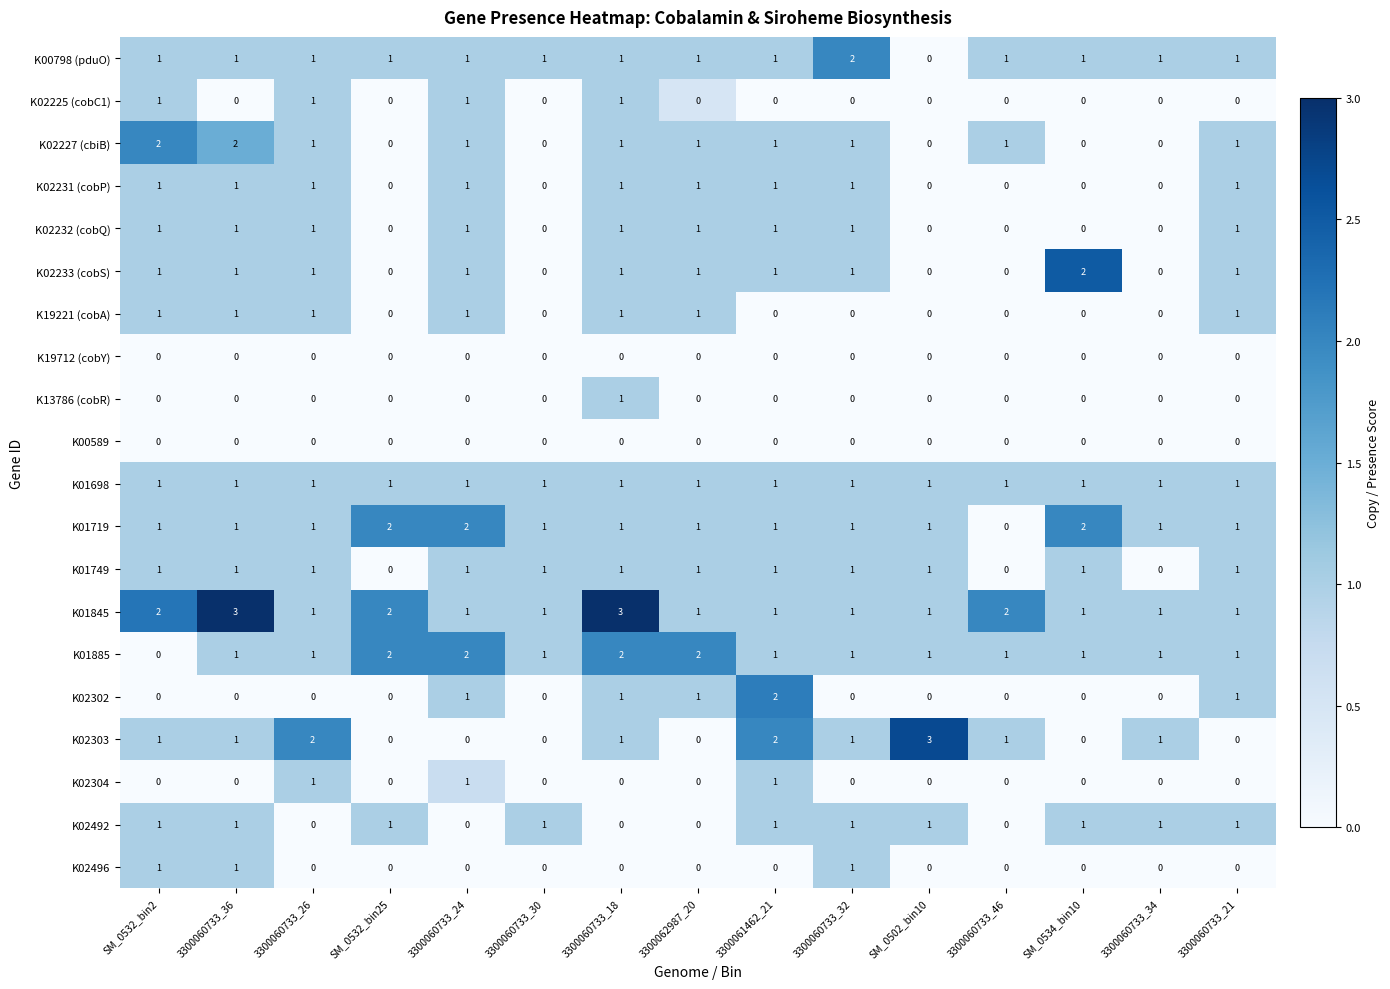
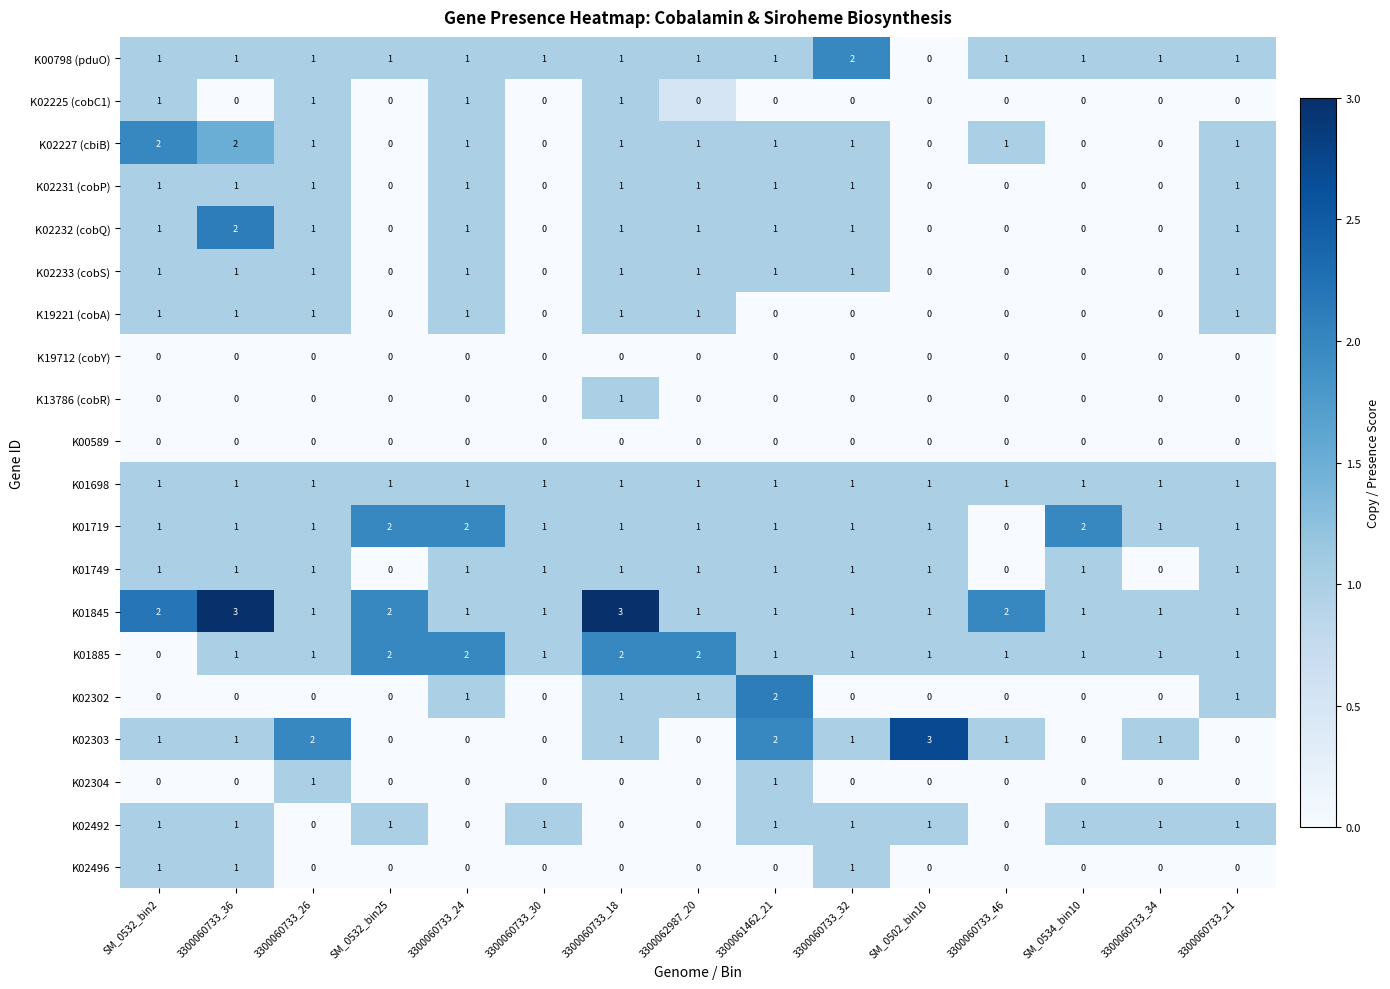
  {
    "K02232 (cobQ)": {
      "SM_0532_bin2": 1,
-     "3300060733_36": 1,
+     "3300060733_36": 2,
      "3300060733_26": 1,
      "SM_0532_bin25": 0,
      "3300060733_24": 1,
      "3300060733_30": 0,
      "3300060733_18": 1,
      "3300062987_20": 1,
      "3300061462_21": 1,
      "3300060733_32": 1,
      "SM_0502_bin10": 0,
      "3300060733_46": 0,
      "SM_0534_bin10": 0,
      "3300060733_34": 0,
      "3300060733_21": 1
    },
    "K02233 (cobS)": {
      "SM_0532_bin2": 1,
      "3300060733_36": 1,
      "3300060733_26": 1,
      "SM_0532_bin25": 0,
      "3300060733_24": 1,
      "3300060733_30": 0,
      "3300060733_18": 1,
      "3300062987_20": 1,
      "3300061462_21": 1,
      "3300060733_32": 1,
      "SM_0502_bin10": 0,
      "3300060733_46": 0,
-     "SM_0534_bin10": 2,
+     "SM_0534_bin10": 0,
      "3300060733_34": 0,
      "3300060733_21": 1
    },
    "K02304": {
      "SM_0532_bin2": 0,
      "3300060733_36": 0,
      "3300060733_26": 1,
      "SM_0532_bin25": 0,
-     "3300060733_24": 1,
+     "3300060733_24": 0,
      "3300060733_30": 0,
      "3300060733_18": 0,
      "3300062987_20": 0,
      "3300061462_21": 1,
      "3300060733_32": 0,
      "SM_0502_bin10": 0,
      "3300060733_46": 0,
      "SM_0534_bin10": 0,
      "3300060733_34": 0,
      "3300060733_21": 0
    }
  }
